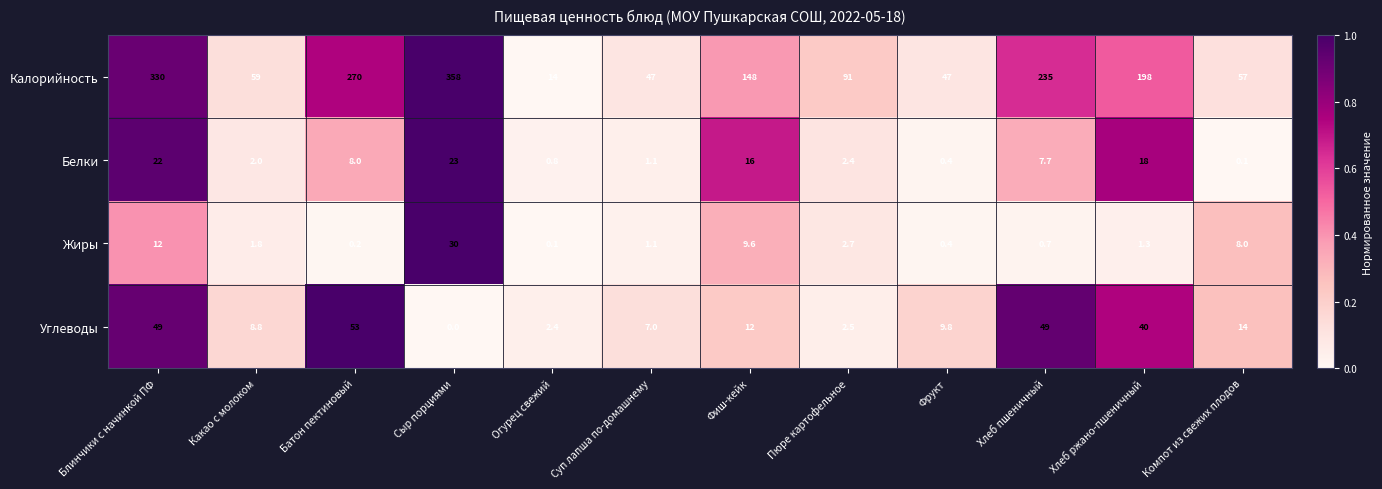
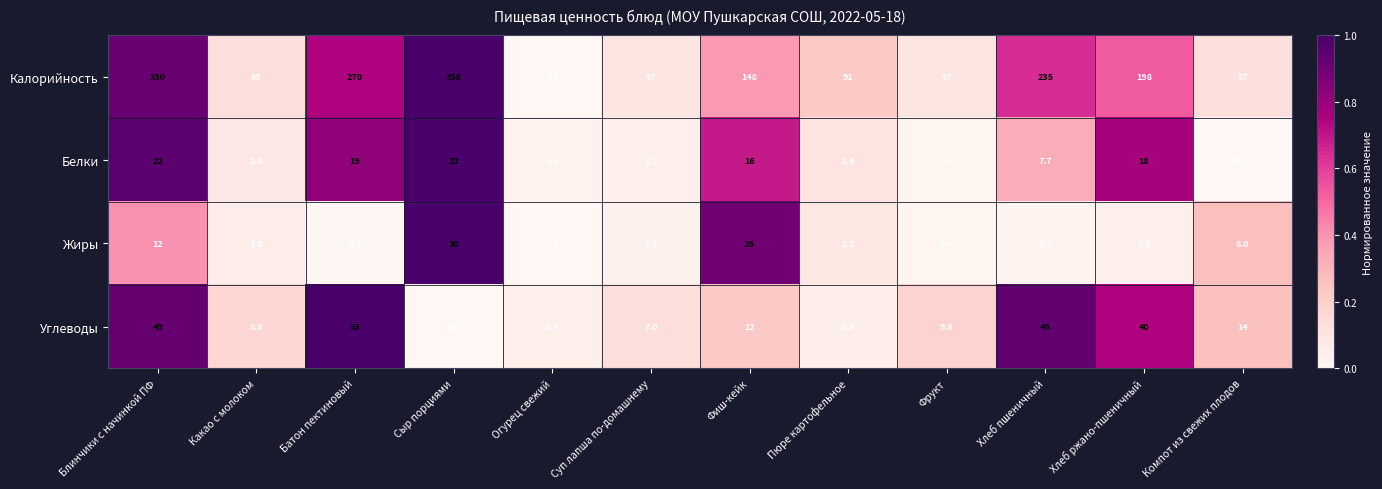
  {
    "Калорийность": {
      "Блинчики с начинкой ПФ": 330,
      "Батон пектиновый": 270,
      "Сыр порциями": 358,
      "Фиш-кейк": 148,
      "Пюре картофельное": 91,
      "Хлеб пшеничный": 235,
      "Хлеб ржано-пшеничный": 198
    },
    "Белки": {
      "Блинчики с начинкой ПФ": 22,
-     "Батон пектиновый": 8.0,
+     "Батон пектиновый": 19,
      "Сыр порциями": 23,
      "Фиш-кейк": 16,
      "Хлеб пшеничный": 7.7,
      "Хлеб ржано-пшеничный": 18
    },
    "Жиры": {
      "Блинчики с начинкой ПФ": 12,
      "Сыр порциями": 30,
-     "Фиш-кейк": 9.6,
+     "Фиш-кейк": 26,
      "Компот из свежих плодов": 8.0
    },
    "Углеводы": {
      "Блинчики с начинкой ПФ": 49,
      "Батон пектиновый": 53,
      "Фиш-кейк": 12,
      "Фрукт": 9.8,
      "Хлеб пшеничный": 49,
      "Хлеб ржано-пшеничный": 40,
      "Компот из свежих плодов": 14
    }
  }
